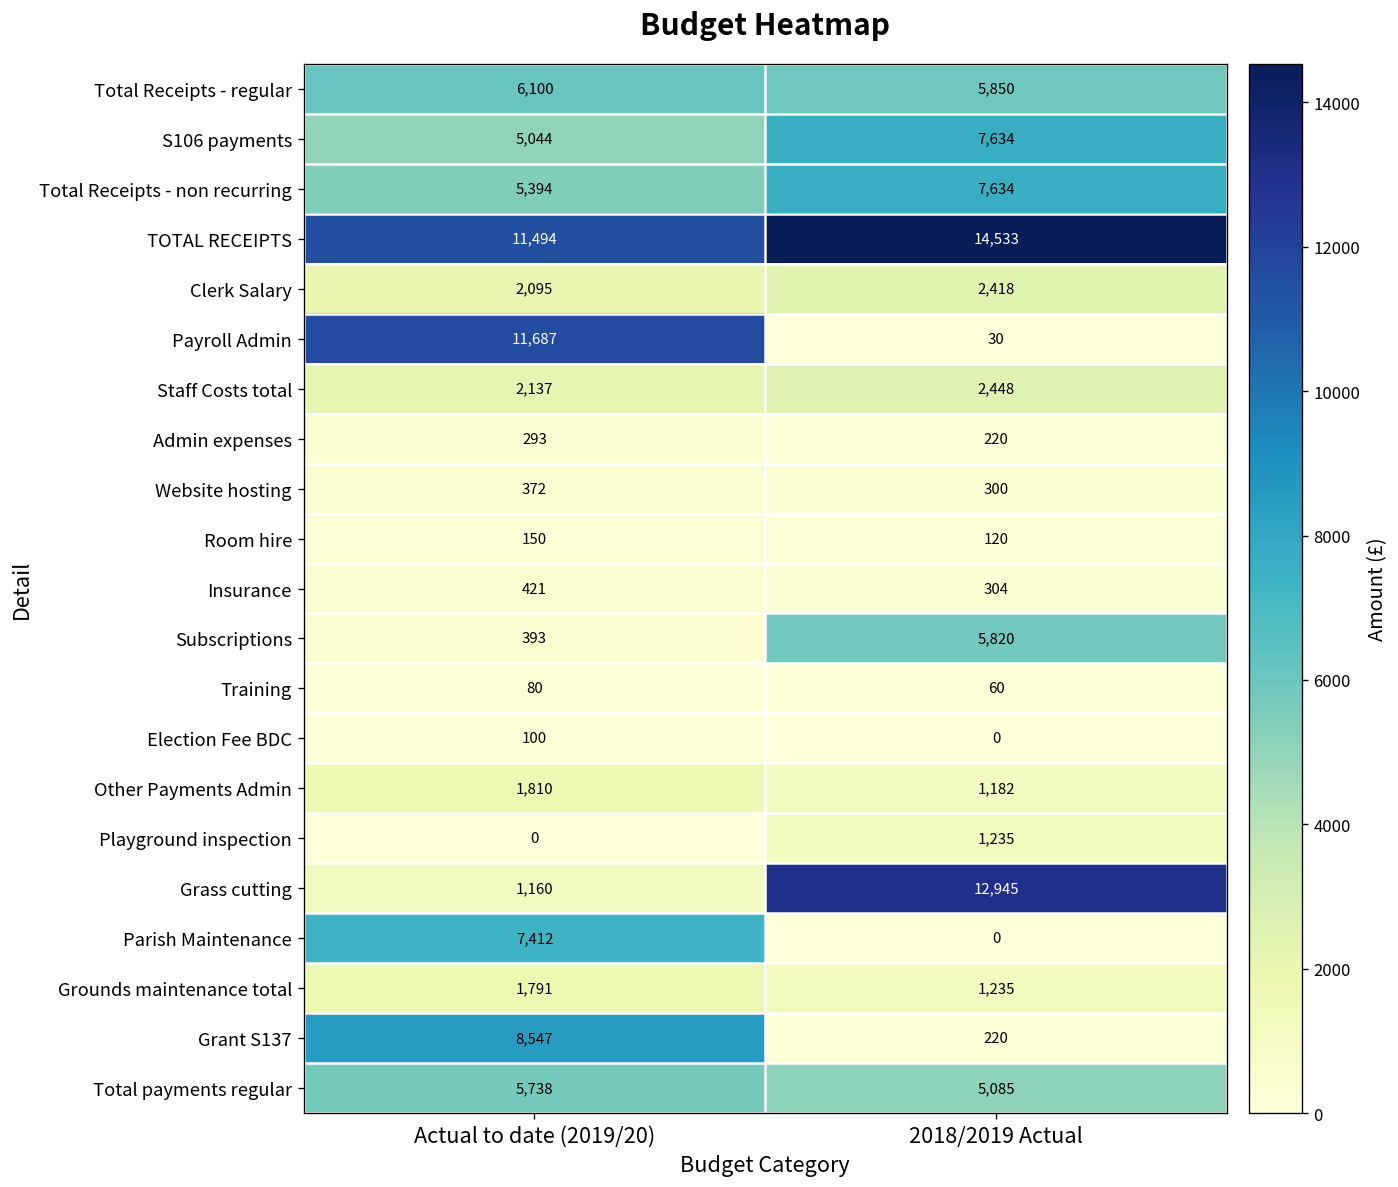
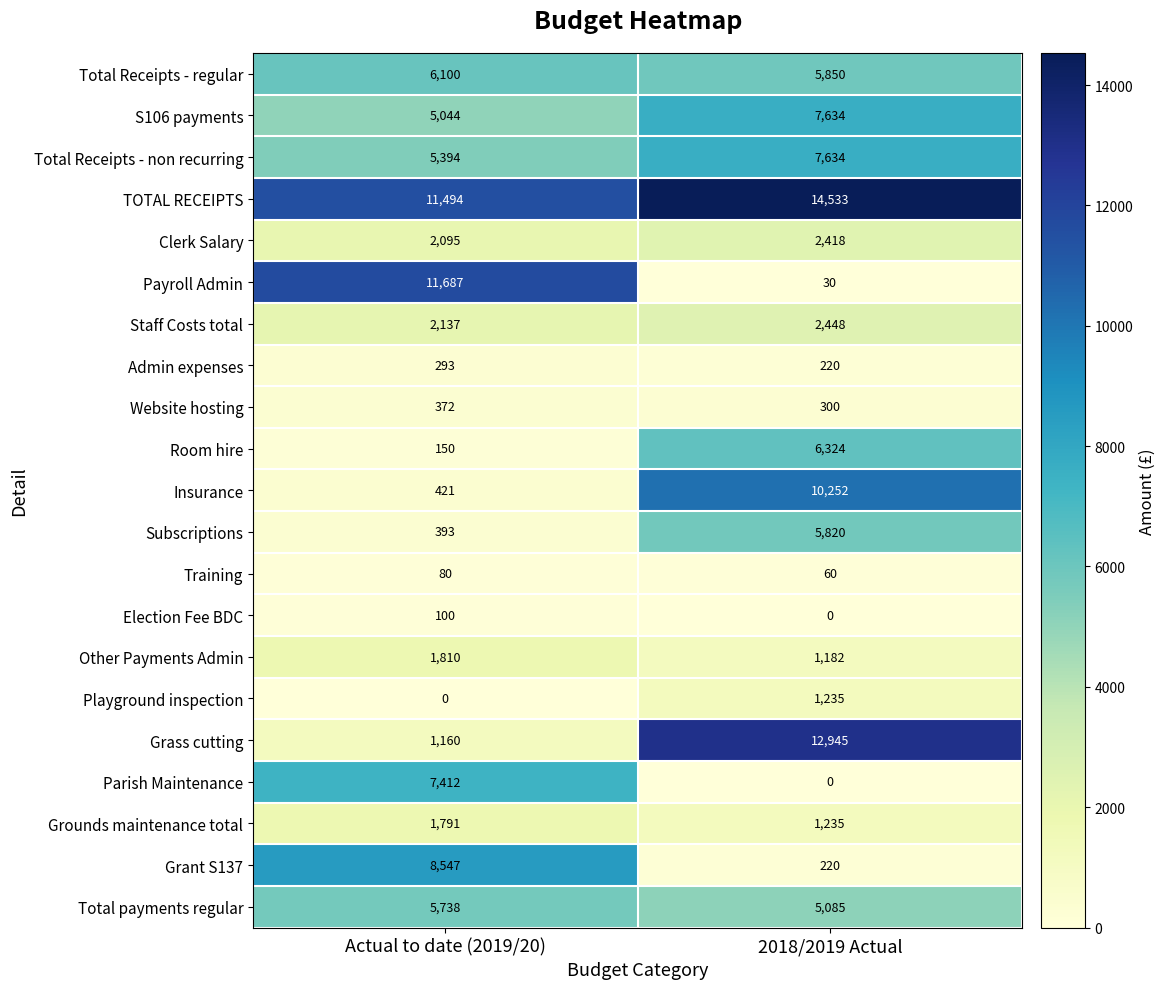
  {
    "Total Receipts - regular": {
      "Actual to date (2019/20)": "6,100",
      "2018/2019 Actual": "5,850"
    },
    "S106 payments": {
      "Actual to date (2019/20)": "5,044",
      "2018/2019 Actual": "7,634"
    },
    "Total Receipts - non recurring": {
      "Actual to date (2019/20)": "5,394",
      "2018/2019 Actual": "7,634"
    },
    "TOTAL RECEIPTS": {
      "Actual to date (2019/20)": "11,494",
      "2018/2019 Actual": "14,533"
    },
    "Clerk Salary": {
      "Actual to date (2019/20)": "2,095",
      "2018/2019 Actual": "2,418"
    },
    "Payroll Admin": {
      "Actual to date (2019/20)": "11,687",
      "2018/2019 Actual": "30"
    },
    "Staff Costs total": {
      "Actual to date (2019/20)": "2,137",
      "2018/2019 Actual": "2,448"
    },
    "Admin expenses": {
      "Actual to date (2019/20)": "293",
      "2018/2019 Actual": "220"
    },
    "Website hosting": {
      "Actual to date (2019/20)": "372",
      "2018/2019 Actual": "300"
    },
    "Room hire": {
      "Actual to date (2019/20)": "150",
-     "2018/2019 Actual": "120"
+     "2018/2019 Actual": "6,324"
    },
    "Insurance": {
      "Actual to date (2019/20)": "421",
-     "2018/2019 Actual": "304"
+     "2018/2019 Actual": "10,252"
    },
    "Subscriptions": {
      "Actual to date (2019/20)": "393",
      "2018/2019 Actual": "5,820"
    },
    "Training": {
      "Actual to date (2019/20)": "80",
      "2018/2019 Actual": "60"
    },
    "Election Fee BDC": {
      "Actual to date (2019/20)": "100",
      "2018/2019 Actual": "0"
    },
    "Other Payments Admin": {
      "Actual to date (2019/20)": "1,810",
      "2018/2019 Actual": "1,182"
    },
    "Playground inspection": {
      "Actual to date (2019/20)": "0",
      "2018/2019 Actual": "1,235"
    },
    "Grass cutting": {
      "Actual to date (2019/20)": "1,160",
      "2018/2019 Actual": "12,945"
    },
    "Parish Maintenance": {
      "Actual to date (2019/20)": "7,412",
      "2018/2019 Actual": "0"
    },
    "Grounds maintenance total": {
      "Actual to date (2019/20)": "1,791",
      "2018/2019 Actual": "1,235"
    },
    "Grant S137": {
      "Actual to date (2019/20)": "8,547",
      "2018/2019 Actual": "220"
    },
    "Total payments regular": {
      "Actual to date (2019/20)": "5,738",
      "2018/2019 Actual": "5,085"
    }
  }
